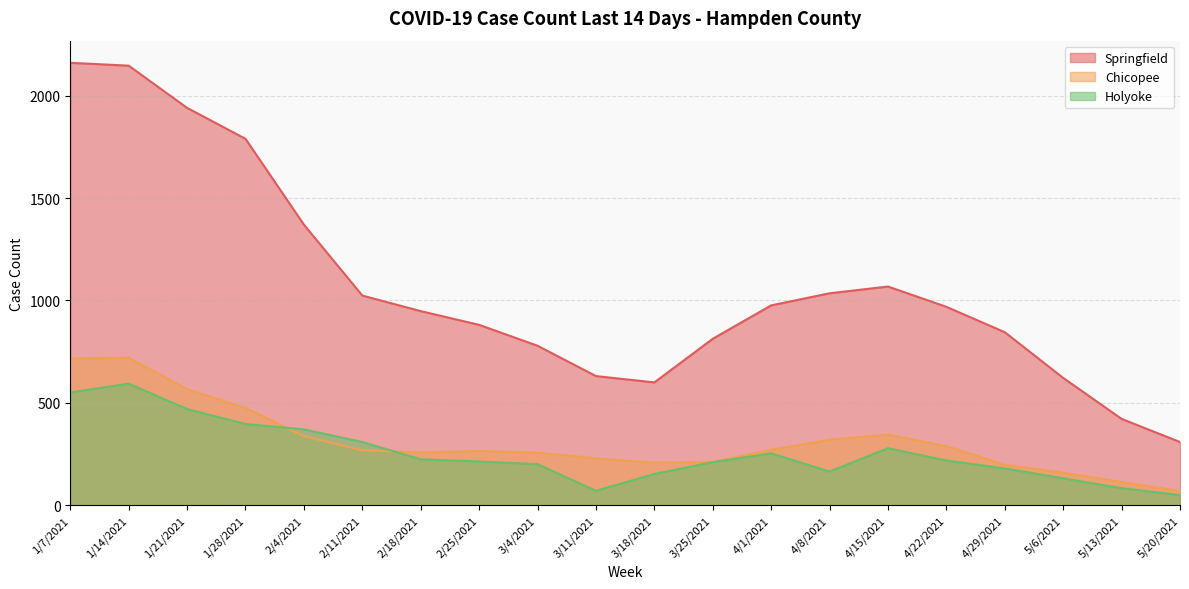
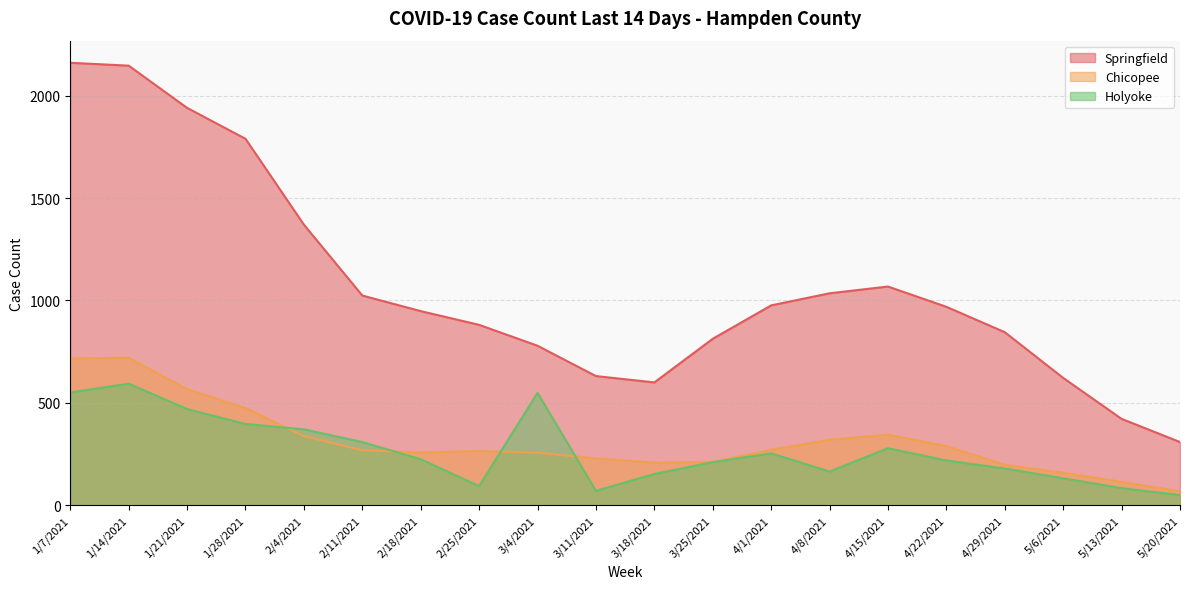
  {
    "Holyoke": {
      "1/7/2021": 550,
      "1/14/2021": 590,
      "1/21/2021": 470,
      "1/28/2021": 400,
      "2/4/2021": 370,
      "2/11/2021": 310,
      "2/18/2021": 230,
-     "2/25/2021": 210,
-     "3/4/2021": 200,
+     "2/25/2021": 90,
+     "3/4/2021": 550,
      "3/11/2021": 70,
      "3/18/2021": 150,
      "4/1/2021": 250,
      "4/8/2021": 170,
      "4/15/2021": 280,
      "4/22/2021": 220,
      "4/29/2021": 180,
      "5/6/2021": 130,
      "5/13/2021": 80,
      "5/20/2021": 50
    }
  }
